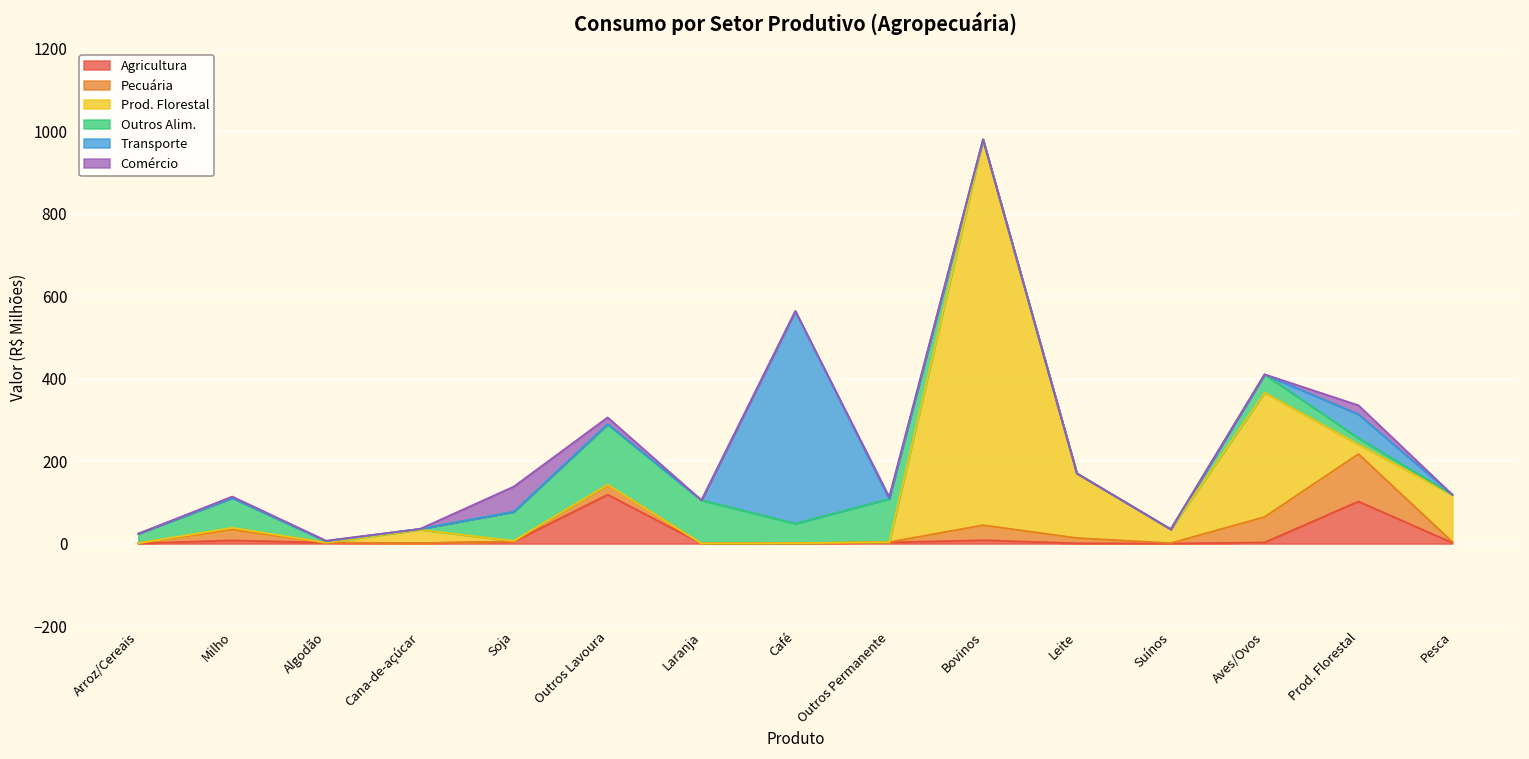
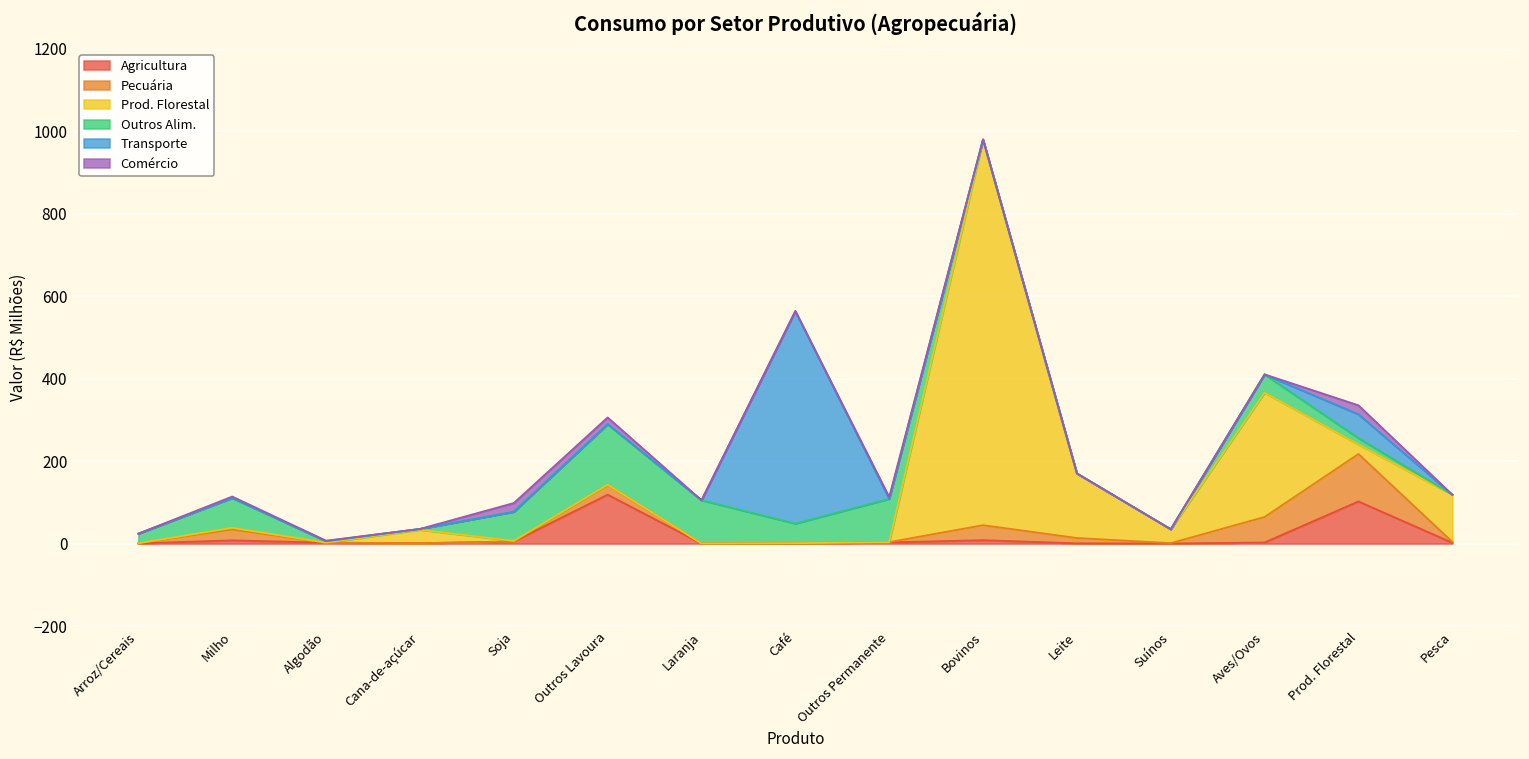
  {
    "Prod. Florestal": {
      "Aves/Ovos": 300,
      "Prod. Florestal": 20
    },
    "Outros Alim.": {
      "Café": 50,
      "Prod. Florestal": 20
    },
    "Transporte": {
      "Prod. Florestal": 60
    },
    "Comércio": {
-     "Soja": 60,
+     "Soja": 20,
      "Outros Lavoura": 20,
      "Prod. Florestal": 20
    }
  }
